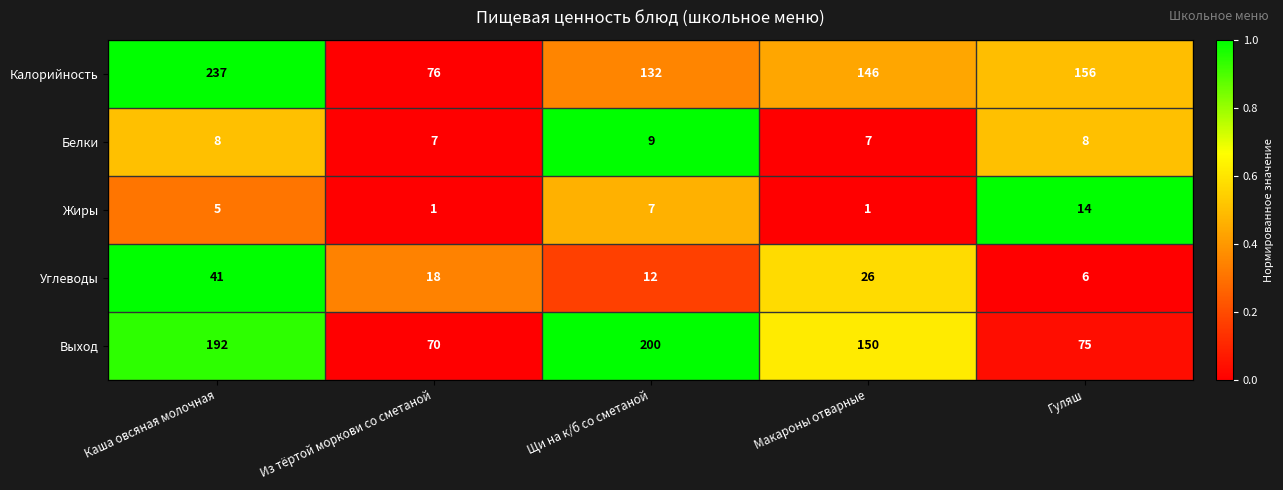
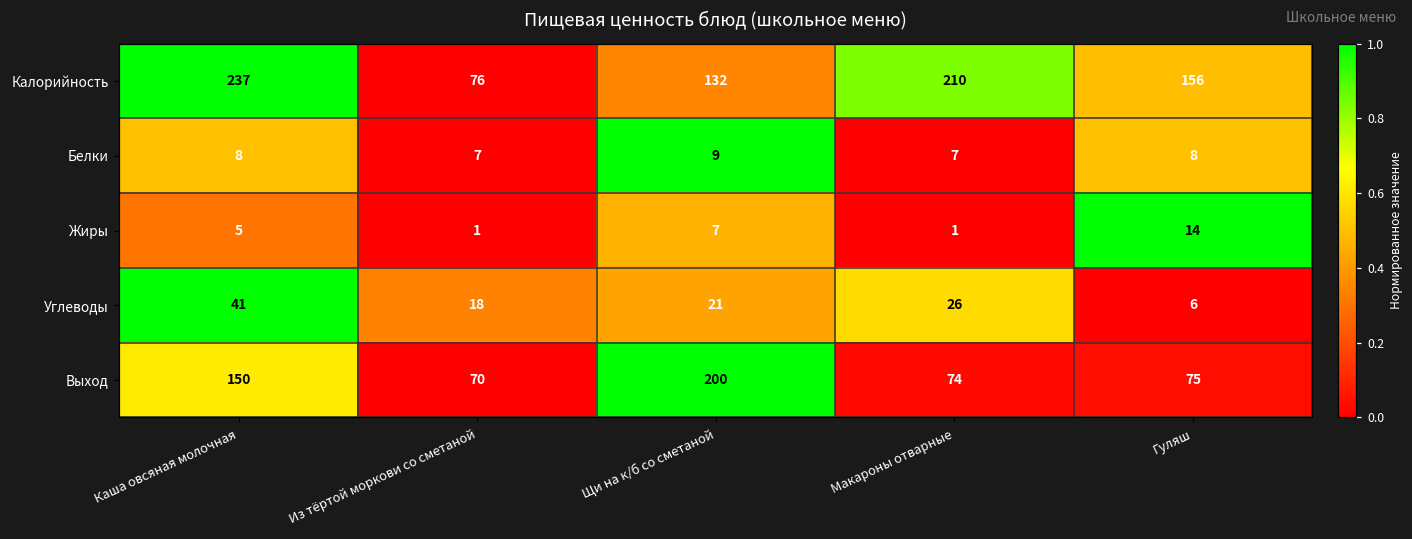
  {
    "Калорийность": {
      "Каша овсяная молочная": 237,
      "Из тёртой моркови со сметаной": 76,
      "Щи на к/б со сметаной": 132,
-     "Макароны отварные": 146,
+     "Макароны отварные": 210,
      "Гуляш": 156
    },
    "Белки": {
      "Каша овсяная молочная": 8,
      "Из тёртой моркови со сметаной": 7,
      "Щи на к/б со сметаной": 9,
      "Макароны отварные": 7,
      "Гуляш": 8
    },
    "Жиры": {
      "Каша овсяная молочная": 5,
      "Из тёртой моркови со сметаной": 1,
      "Щи на к/б со сметаной": 7,
      "Макароны отварные": 1,
      "Гуляш": 14
    },
    "Углеводы": {
      "Каша овсяная молочная": 41,
      "Из тёртой моркови со сметаной": 18,
-     "Щи на к/б со сметаной": 12,
+     "Щи на к/б со сметаной": 21,
      "Макароны отварные": 26,
      "Гуляш": 6
    },
    "Выход": {
-     "Каша овсяная молочная": 192,
+     "Каша овсяная молочная": 150,
      "Из тёртой моркови со сметаной": 70,
      "Щи на к/б со сметаной": 200,
-     "Макароны отварные": 150,
+     "Макароны отварные": 74,
      "Гуляш": 75
    }
  }
